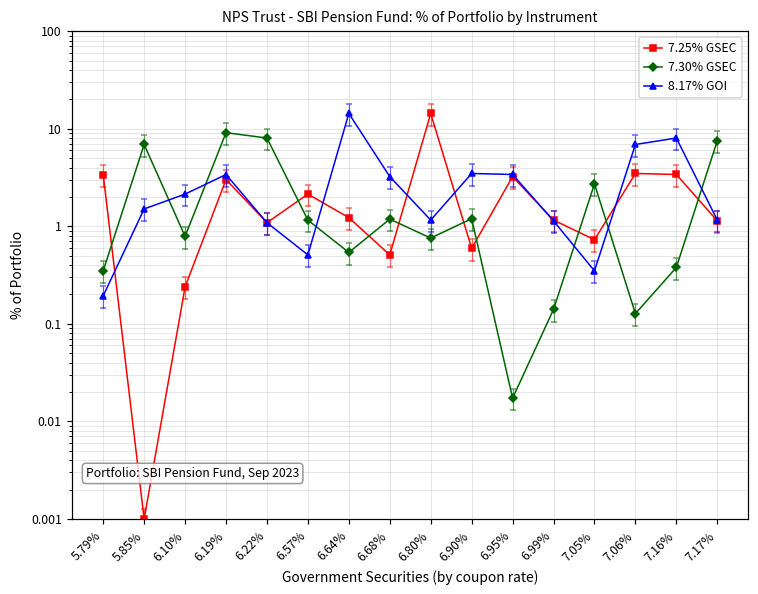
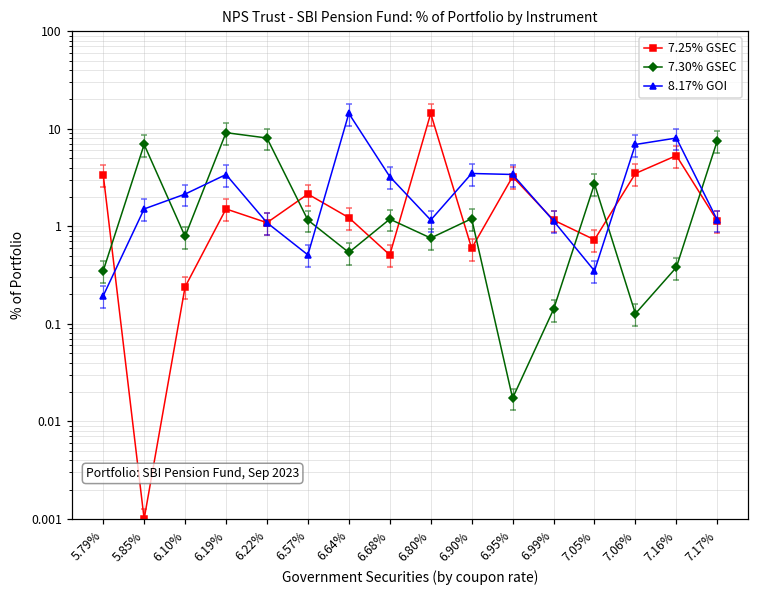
  {
    "7.25% GSEC": {
      "5.79%": 3.4,
      "5.85%": 0.0010,
      "6.10%": 0.24,
-     "6.19%": 3.0,
+     "6.19%": 1.5,
      "6.57%": 2.1,
      "6.64%": 1.2,
      "6.68%": 0.5,
      "6.80%": 14,
      "6.90%": 0.6,
      "7.05%": 0.7,
      "7.06%": 3.5,
-     "7.16%": 3.4
+     "7.16%": 5
    },
    "7.30% GSEC": {
      "5.79%": 0.35,
      "5.85%": 7,
      "6.10%": 0.8,
      "6.19%": 9,
      "6.22%": 8,
      "6.57%": 1.2,
      "6.64%": 0.5,
      "6.68%": 1.2,
      "6.80%": 0.8,
      "6.90%": 1.2,
      "6.95%": 0.017,
      "6.99%": 0.14,
      "7.05%": 2.7,
      "7.06%": 0.13,
      "7.16%": 0.4,
      "7.17%": 8
    },
    "8.17% GOI": {
      "5.79%": 0.2,
      "5.85%": 1.5,
      "6.10%": 2.1,
      "6.19%": 3.4,
      "6.57%": 0.5,
      "6.64%": 14,
      "6.68%": 3.2,
      "6.80%": 1.2,
      "6.90%": 3.5,
      "7.05%": 0.35,
      "7.06%": 7,
      "7.16%": 8
    }
  }
